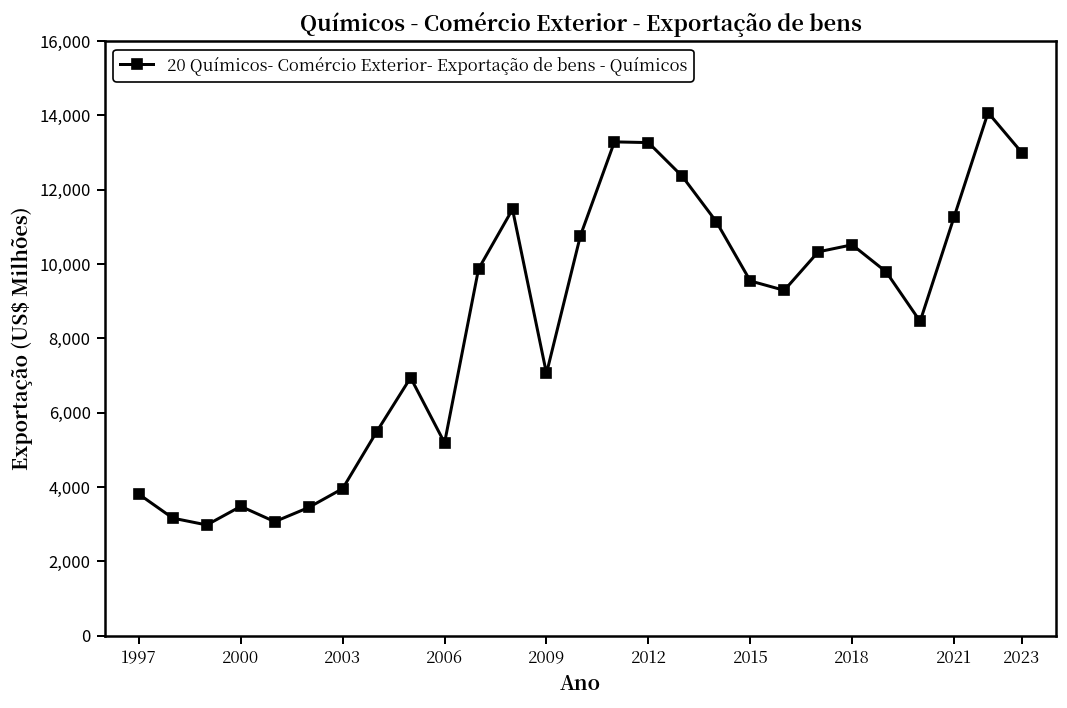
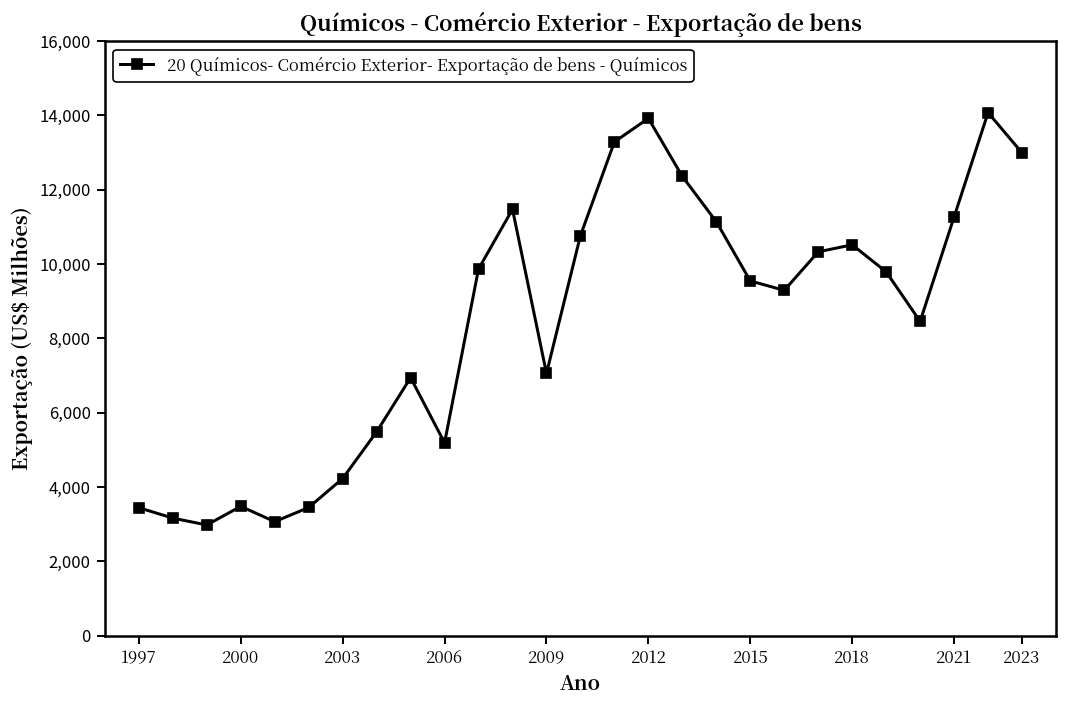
  {
-   "1997": "3,800",
+   "1997": "3,400",
    "2000": "3,500",
-   "2003": "4,000",
+   "2003": "4,200",
    "2006": "5,200",
    "2009": "7,100",
-   "2012": "13,300",
+   "2012": "13,900",
    "2015": "9,500",
    "2018": "10,500",
    "2021": "11,300",
    "2023": "13,000"
  }
